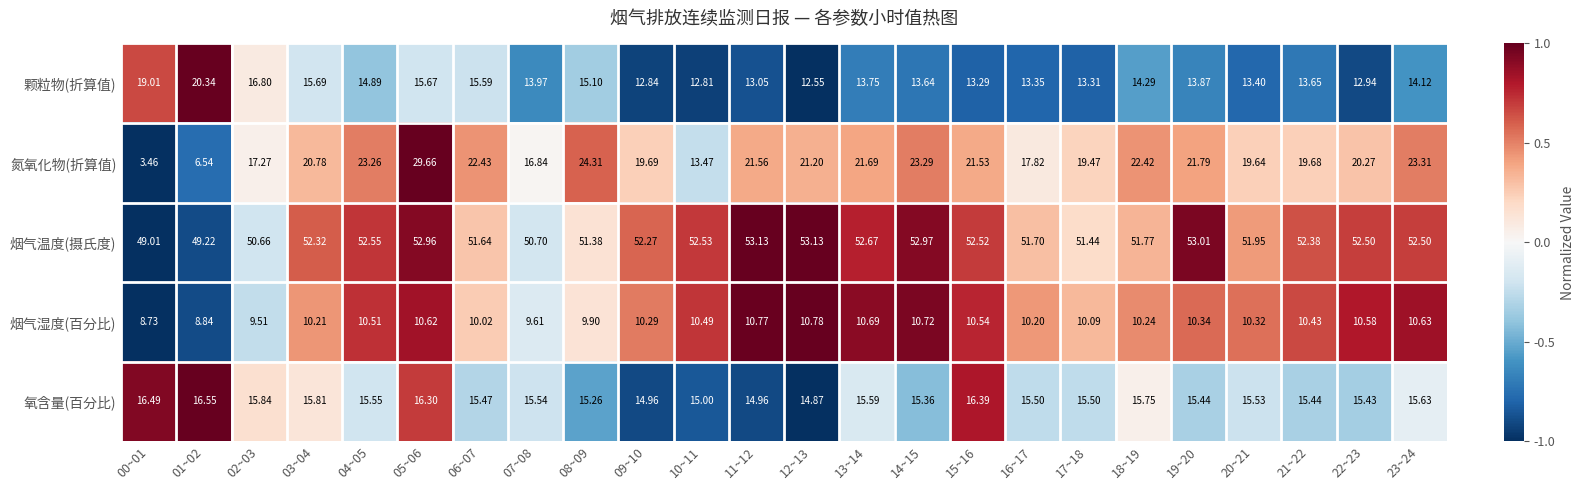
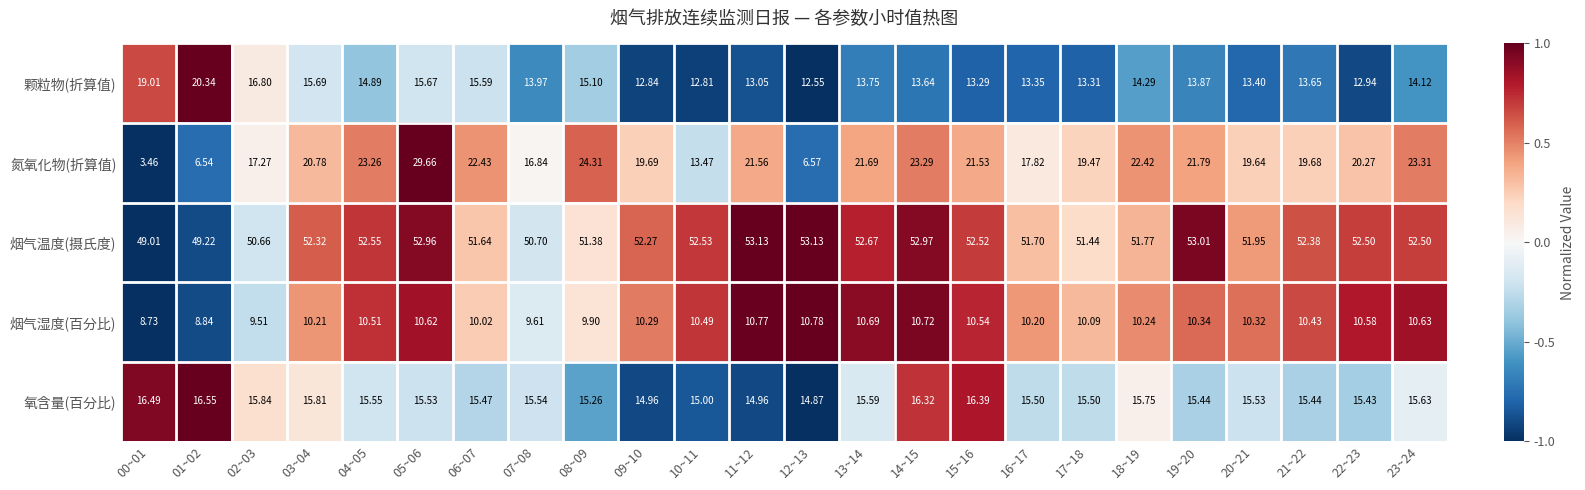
  {
    "颗粒物(折算值)": {
      "00~01": 19.01,
      "01~02": 20.34,
      "02~03": 16.80,
      "03~04": 15.69,
      "04~05": 14.89,
      "05~06": 15.67,
      "06~07": 15.59,
      "07~08": 13.97,
      "08~09": 15.10,
      "09~10": 12.84,
      "10~11": 12.81,
      "11~12": 13.05,
      "12~13": 12.55,
      "13~14": 13.75,
      "14~15": 13.64,
      "15~16": 13.29,
      "16~17": 13.35,
      "17~18": 13.31,
      "18~19": 14.29,
      "19~20": 13.87,
      "20~21": 13.40,
      "21~22": 13.65,
      "22~23": 12.94,
      "23~24": 14.12
    },
    "氮氧化物(折算值)": {
      "00~01": 3.46,
      "01~02": 6.54,
      "02~03": 17.27,
      "03~04": 20.78,
      "04~05": 23.26,
      "05~06": 29.66,
      "06~07": 22.43,
      "07~08": 16.84,
      "08~09": 24.31,
      "09~10": 19.69,
      "10~11": 13.47,
      "11~12": 21.56,
-     "12~13": 21.20,
+     "12~13": 6.57,
      "13~14": 21.69,
      "14~15": 23.29,
      "15~16": 21.53,
      "16~17": 17.82,
      "17~18": 19.47,
      "18~19": 22.42,
      "19~20": 21.79,
      "20~21": 19.64,
      "21~22": 19.68,
      "22~23": 20.27,
      "23~24": 23.31
    },
    "烟气温度(摄氏度)": {
      "00~01": 49.01,
      "01~02": 49.22,
      "02~03": 50.66,
      "03~04": 52.32,
      "04~05": 52.55,
      "05~06": 52.96,
      "06~07": 51.64,
      "07~08": 50.70,
      "08~09": 51.38,
      "09~10": 52.27,
      "10~11": 52.53,
      "11~12": 53.13,
      "12~13": 53.13,
      "13~14": 52.67,
      "14~15": 52.97,
      "15~16": 52.52,
      "16~17": 51.70,
      "17~18": 51.44,
      "18~19": 51.77,
      "19~20": 53.01,
      "20~21": 51.95,
      "21~22": 52.38,
      "22~23": 52.50,
      "23~24": 52.50
    },
    "烟气湿度(百分比)": {
      "00~01": 8.73,
      "01~02": 8.84,
      "02~03": 9.51,
      "03~04": 10.21,
      "04~05": 10.51,
      "05~06": 10.62,
      "06~07": 10.02,
      "07~08": 9.61,
      "08~09": 9.90,
      "09~10": 10.29,
      "10~11": 10.49,
      "11~12": 10.77,
      "12~13": 10.78,
      "13~14": 10.69,
      "14~15": 10.72,
      "15~16": 10.54,
      "16~17": 10.20,
      "17~18": 10.09,
      "18~19": 10.24,
      "19~20": 10.34,
      "20~21": 10.32,
      "21~22": 10.43,
      "22~23": 10.58,
      "23~24": 10.63
    },
    "氧含量(百分比)": {
      "00~01": 16.49,
      "01~02": 16.55,
      "02~03": 15.84,
      "03~04": 15.81,
      "04~05": 15.55,
-     "05~06": 16.30,
+     "05~06": 15.53,
      "06~07": 15.47,
      "07~08": 15.54,
      "08~09": 15.26,
      "09~10": 14.96,
      "10~11": 15.00,
      "11~12": 14.96,
      "12~13": 14.87,
      "13~14": 15.59,
-     "14~15": 15.36,
+     "14~15": 16.32,
      "15~16": 16.39,
      "16~17": 15.50,
      "17~18": 15.50,
      "18~19": 15.75,
      "19~20": 15.44,
      "20~21": 15.53,
      "21~22": 15.44,
      "22~23": 15.43,
      "23~24": 15.63
    }
  }
